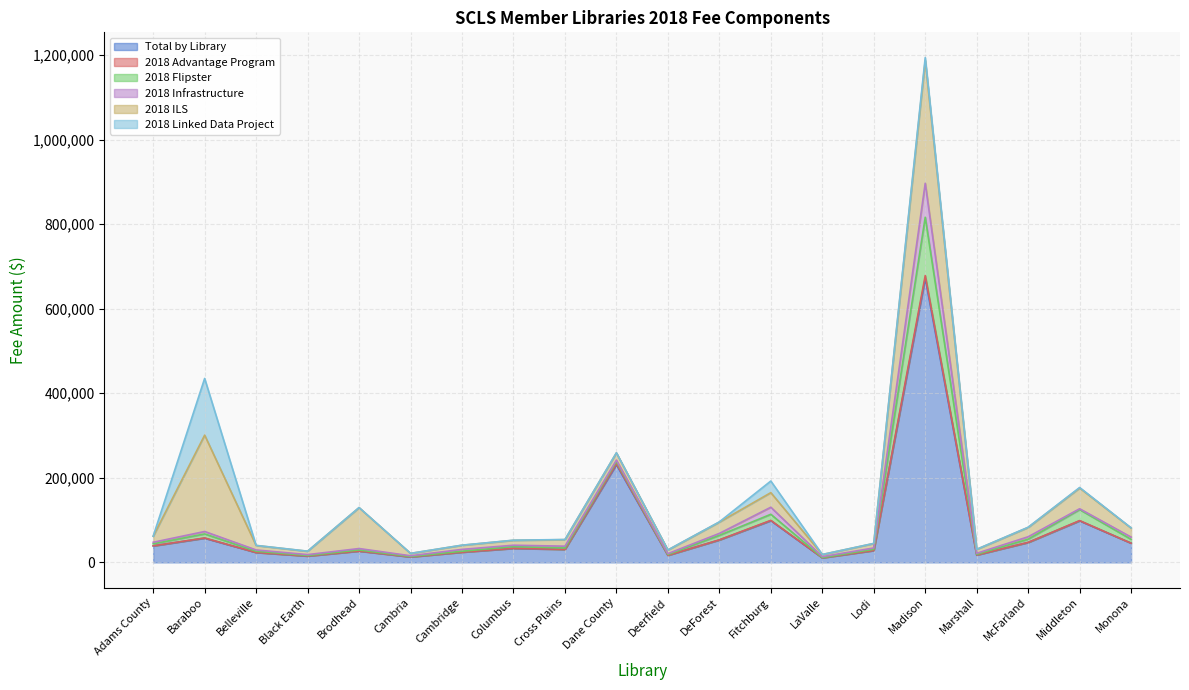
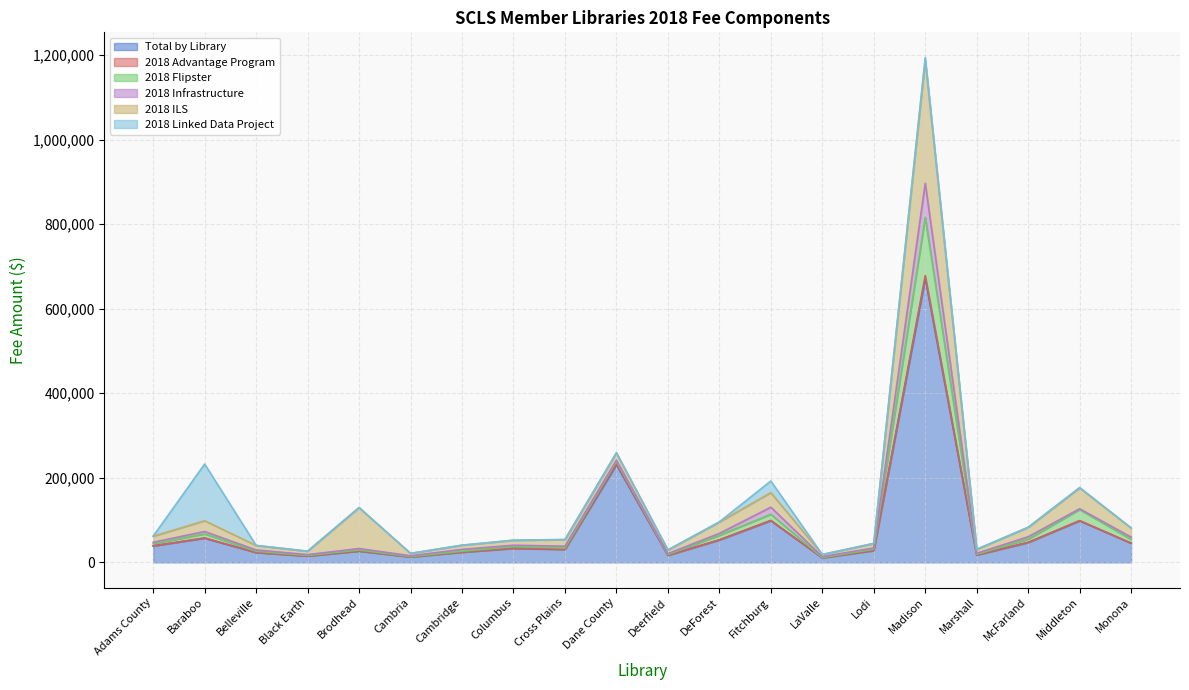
  {
    "Total by Library": {
      "Madison": "670,000"
    },
    "2018 Advantage Program": {
      "Madison": "10,000"
    },
    "2018 Flipster": {
      "Fitchburg": "10,000",
      "Madison": "140,000"
    },
    "2018 Infrastructure": {
      "Fitchburg": "20,000",
      "Madison": "80,000"
    },
    "2018 ILS": {
-     "Baraboo": "230,000",
+     "Baraboo": "30,000",
      "Fitchburg": "30,000",
      "Madison": "290,000"
    },
    "2018 Linked Data Project": {
      "Baraboo": "130,000",
      "Fitchburg": "30,000",
      "Madison": "10,000"
    }
  }
